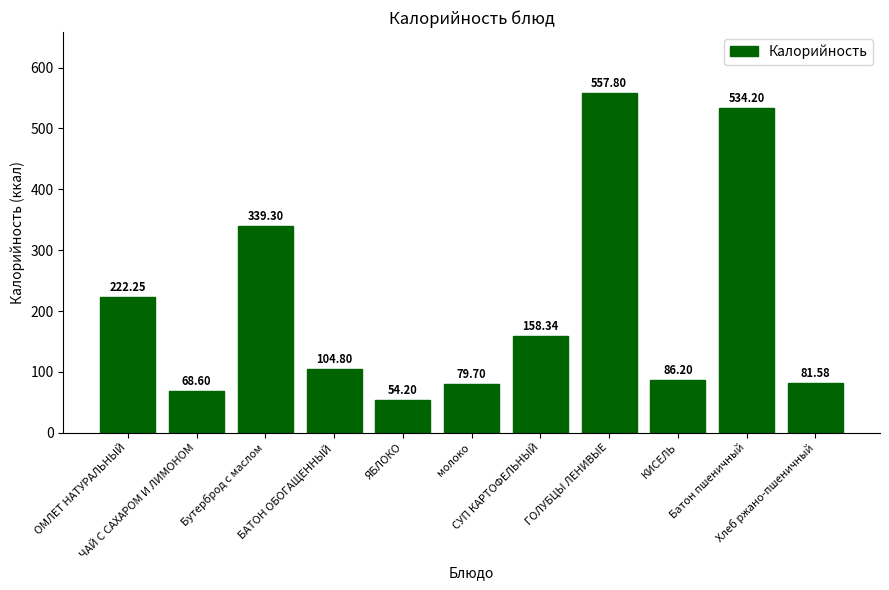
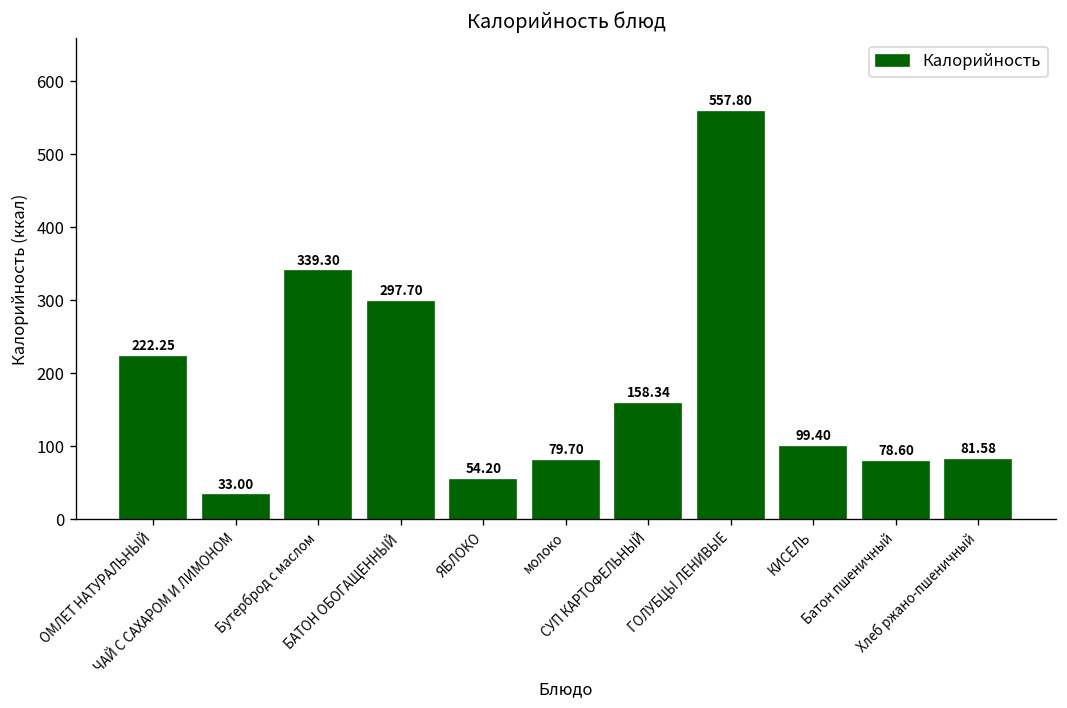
  {
    "ОМЛЕТ НАТУРАЛЬНЫЙ": 222.25,
-   "ЧАЙ С САХАРОМ И ЛИМОНОМ": 68.60,
+   "ЧАЙ С САХАРОМ И ЛИМОНОМ": 33.00,
    "Бутерброд с маслом": 339.30,
-   "БАТОН ОБОГАЩЕННЫЙ": 104.80,
+   "БАТОН ОБОГАЩЕННЫЙ": 297.70,
    "ЯБЛОКО": 54.20,
    "молоко": 79.70,
    "СУП КАРТОФЕЛЬНЫЙ": 158.34,
    "ГОЛУБЦЫ ЛЕНИВЫЕ": 557.80,
-   "КИСЕЛЬ": 86.20,
-   "Батон пшеничный": 534.20,
+   "КИСЕЛЬ": 99.40,
+   "Батон пшеничный": 78.60,
    "Хлеб ржано-пшеничный": 81.58
  }
